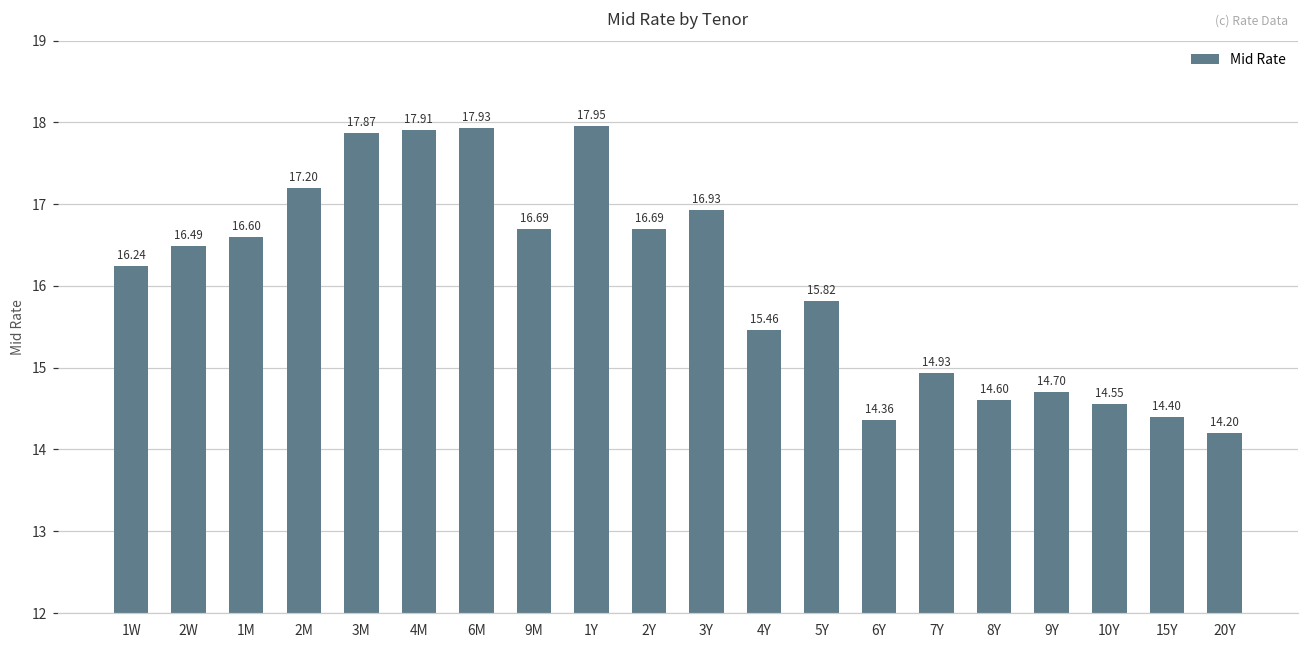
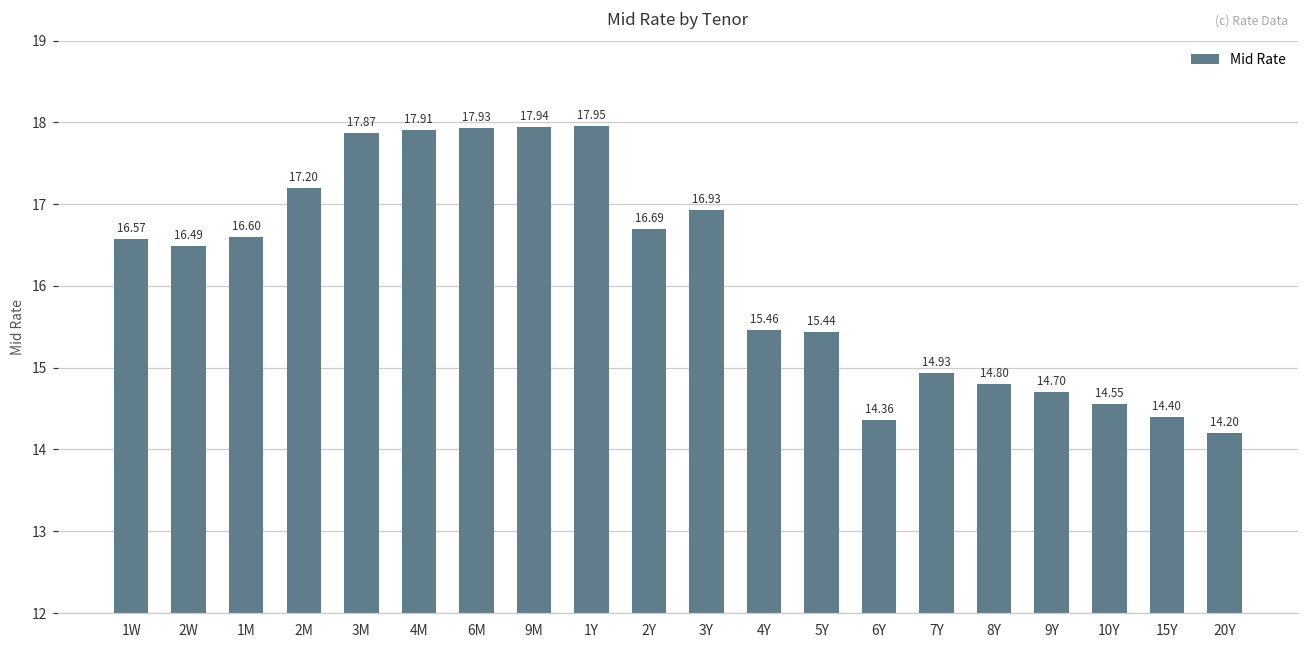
  {
-   "1W": 16.24,
+   "1W": 16.57,
    "2W": 16.49,
    "1M": 16.60,
    "2M": 17.20,
    "3M": 17.87,
    "4M": 17.91,
    "6M": 17.93,
-   "9M": 16.69,
+   "9M": 17.94,
    "1Y": 17.95,
    "2Y": 16.69,
    "3Y": 16.93,
    "4Y": 15.46,
-   "5Y": 15.82,
+   "5Y": 15.44,
    "6Y": 14.36,
    "7Y": 14.93,
-   "8Y": 14.60,
+   "8Y": 14.80,
    "9Y": 14.70,
    "10Y": 14.55,
    "15Y": 14.40,
    "20Y": 14.20
  }
